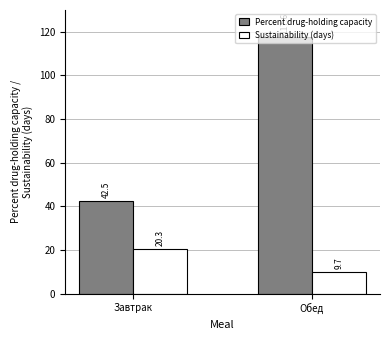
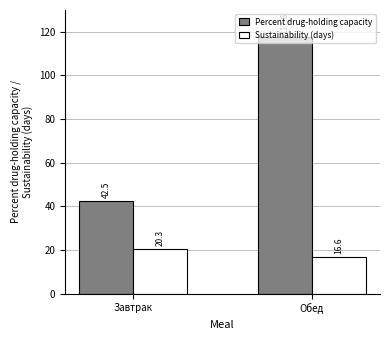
  {
    "Percent drug-holding capacity": {
      "Завтрак": 42.5
    },
    "Sustainability (days)": {
      "Завтрак": 20.3,
-     "Обед": 9.7
+     "Обед": 16.6
    }
  }
